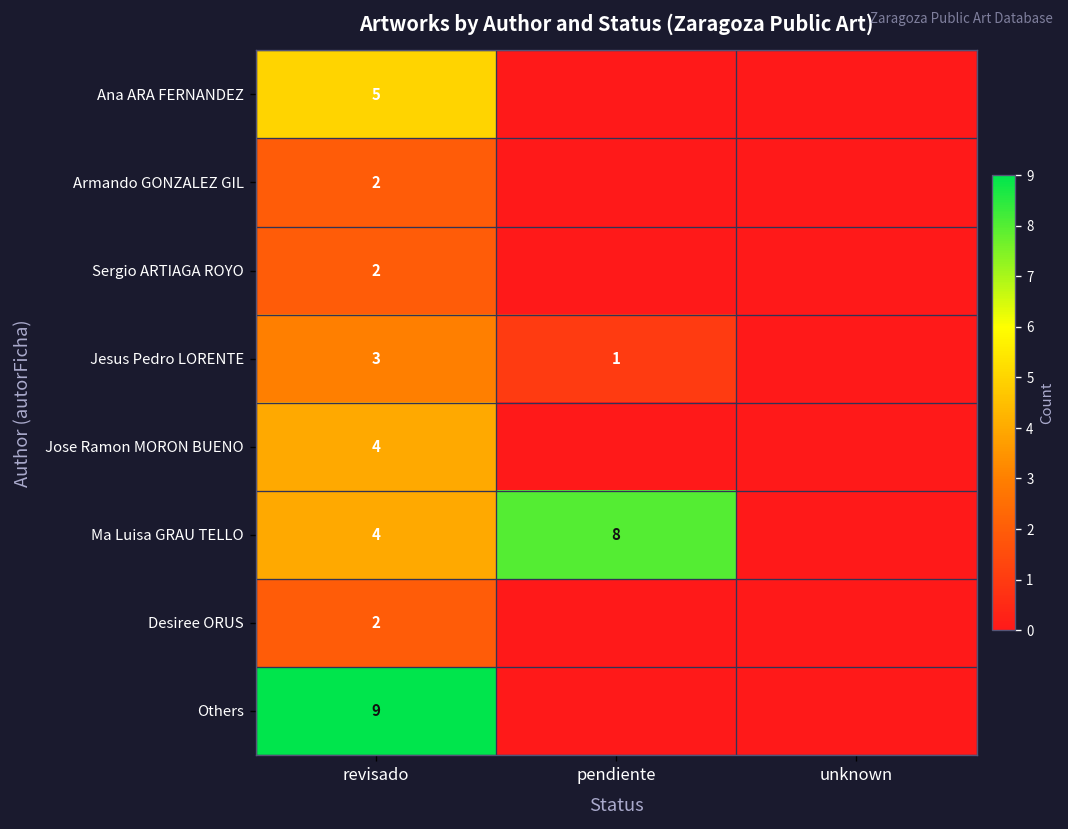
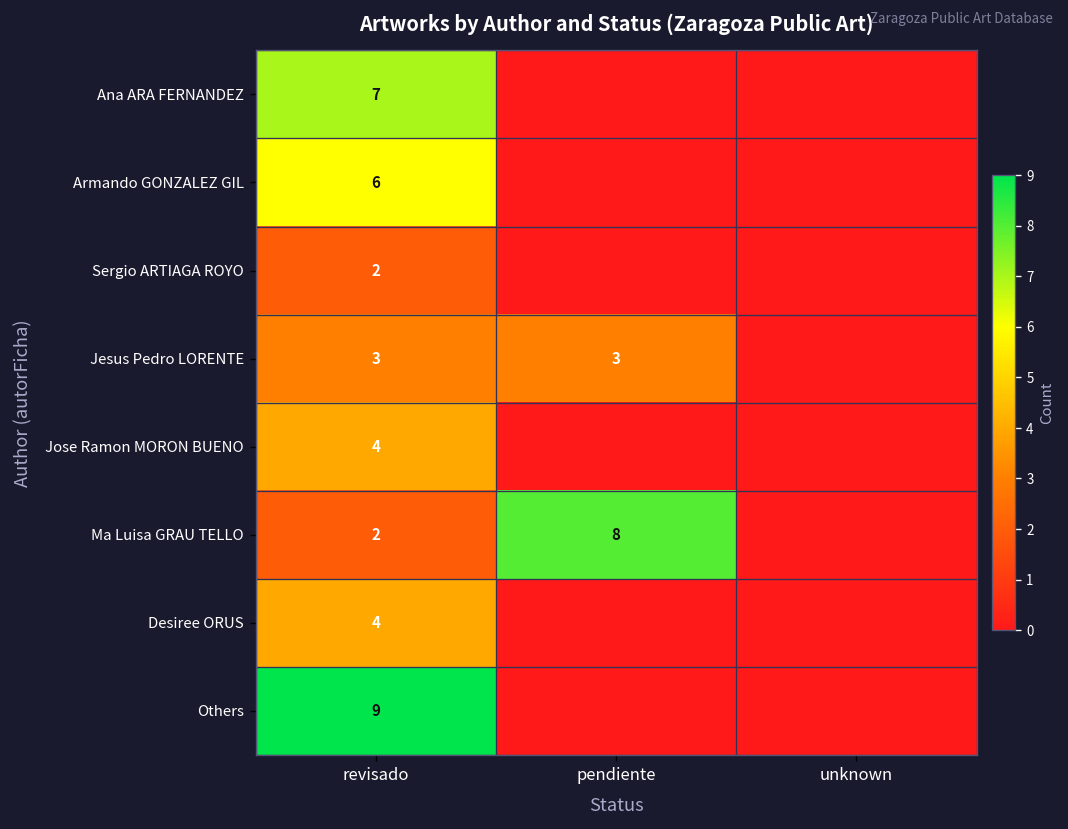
  {
    "Ana ARA FERNANDEZ": {
-     "revisado": 5
+     "revisado": 7
    },
    "Armando GONZALEZ GIL": {
-     "revisado": 2
+     "revisado": 6
    },
    "Sergio ARTIAGA ROYO": {
      "revisado": 2
    },
    "Jesus Pedro LORENTE": {
      "revisado": 3,
-     "pendiente": 1
+     "pendiente": 3
    },
    "Jose Ramon MORON BUENO": {
      "revisado": 4
    },
    "Ma Luisa GRAU TELLO": {
-     "revisado": 4,
+     "revisado": 2,
      "pendiente": 8
    },
    "Desiree ORUS": {
-     "revisado": 2
+     "revisado": 4
    },
    "Others": {
      "revisado": 9
    }
  }
